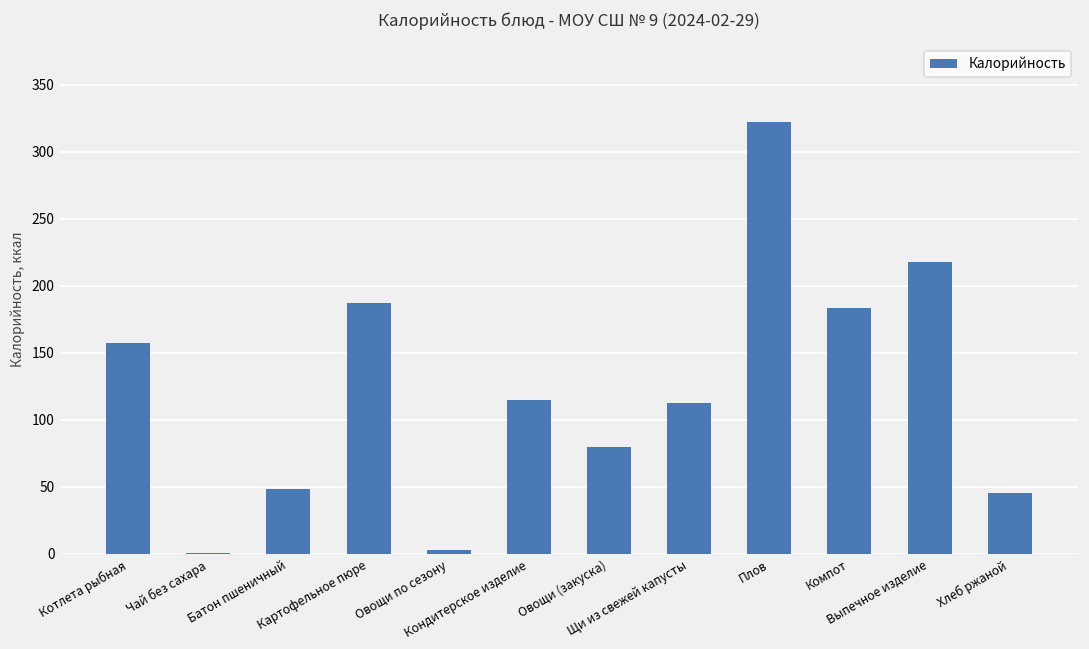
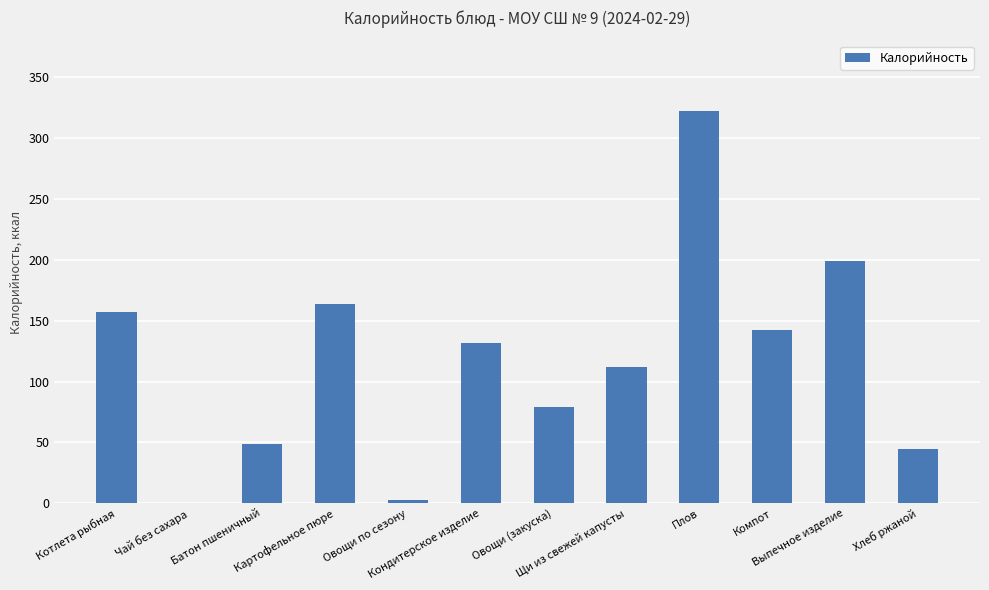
  {
    "Котлета рыбная": 157,
    "Батон пшеничный": 49,
-   "Картофельное пюре": 187,
+   "Картофельное пюре": 164,
    "Овощи по сезону": 3,
-   "Кондитерское изделие": 115,
+   "Кондитерское изделие": 132,
    "Овощи (закуска)": 80,
    "Щи из свежей капусты": 112,
    "Плов": 322,
-   "Компот": 183,
-   "Выпечное изделие": 218,
+   "Компот": 142,
+   "Выпечное изделие": 199,
    "Хлеб ржаной": 45
  }
